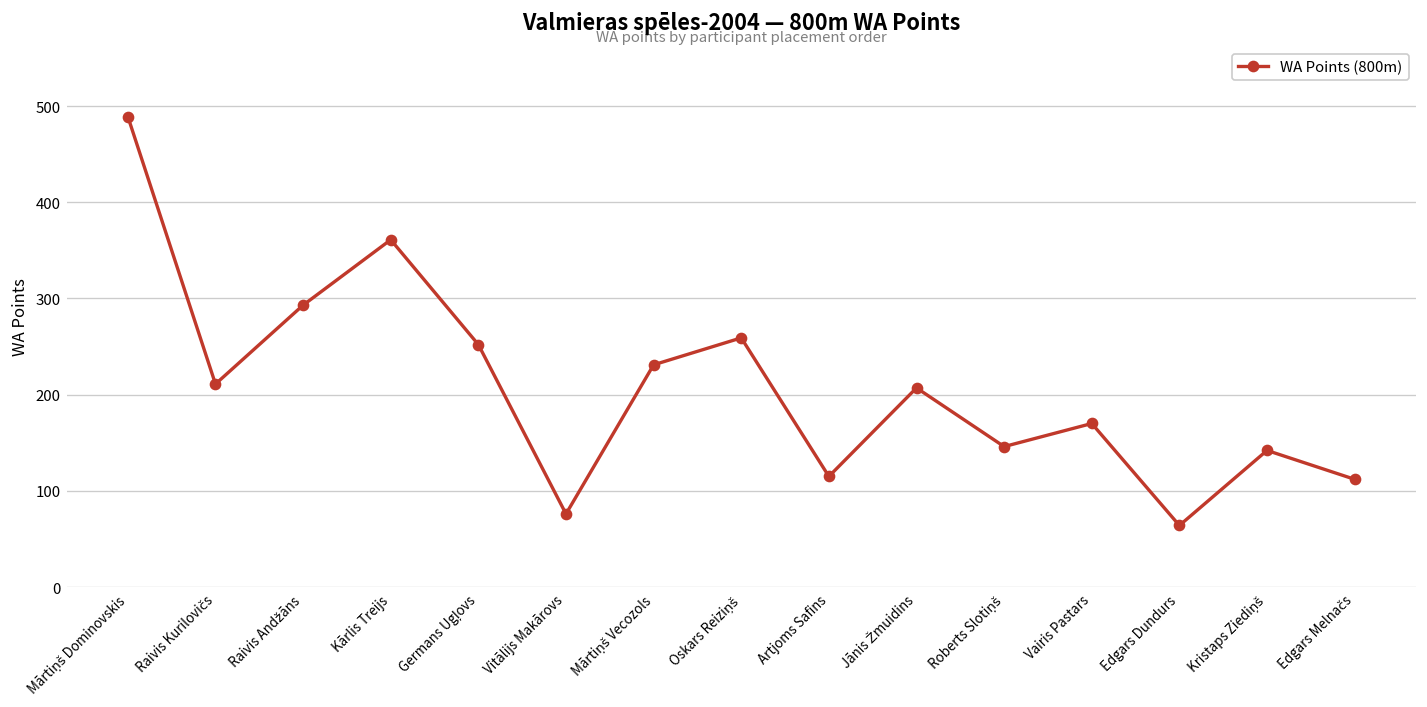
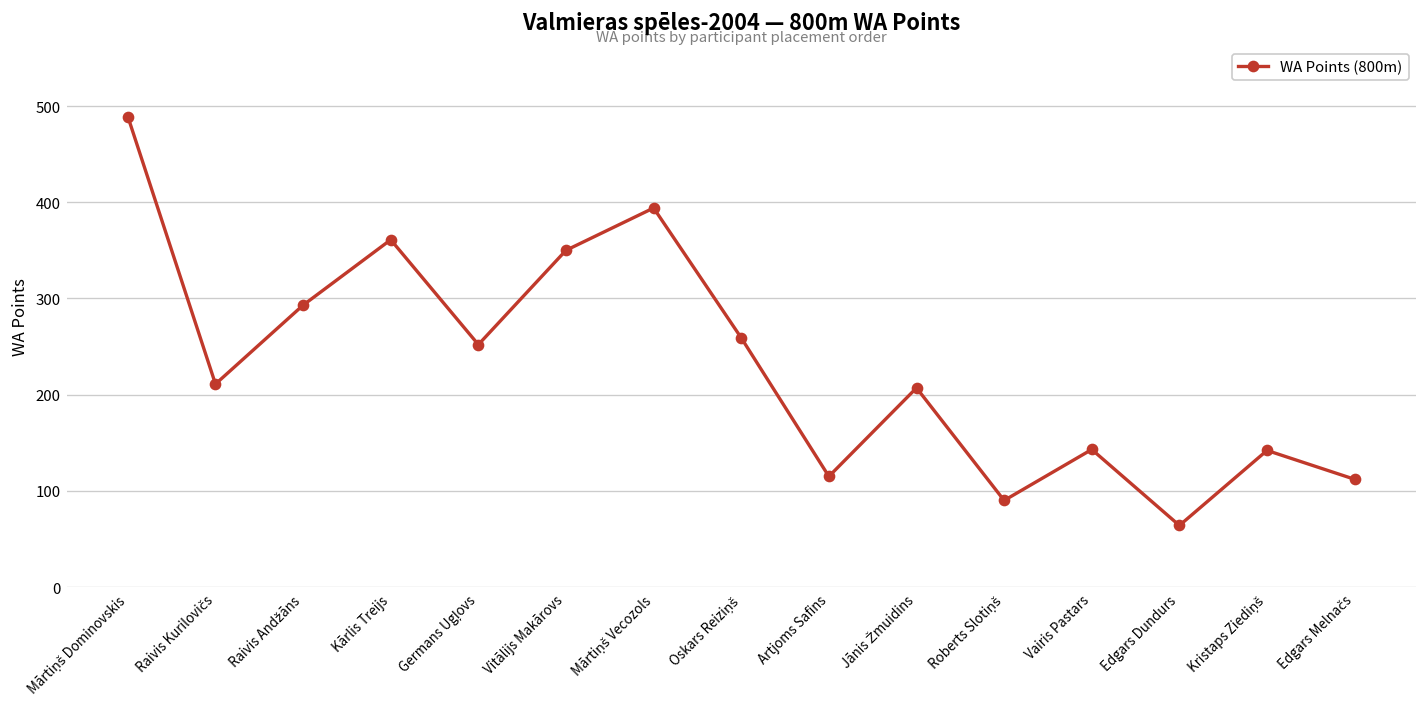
  {
    "Mārtiņš Dominovskis": 490,
    "Raivis Kurilovičs": 210,
    "Raivis Andžāns": 290,
    "Kārlis Treijs": 360,
    "Germans Ugļovs": 250,
-   "Vitālijs Makārovs": 80,
-   "Mārtiņš Vecozols": 230,
+   "Vitālijs Makārovs": 350,
+   "Mārtiņš Vecozols": 390,
    "Oskars Reiziņš": 260,
    "Artjoms Safins": 120,
    "Jānis Žmuidins": 210,
-   "Roberts Slotiņš": 150,
-   "Vairis Pastars": 170,
+   "Roberts Slotiņš": 90,
+   "Vairis Pastars": 140,
    "Edgars Dundurs": 60,
    "Kristaps Ziediņš": 140,
    "Edgars Melnačs": 110
  }
